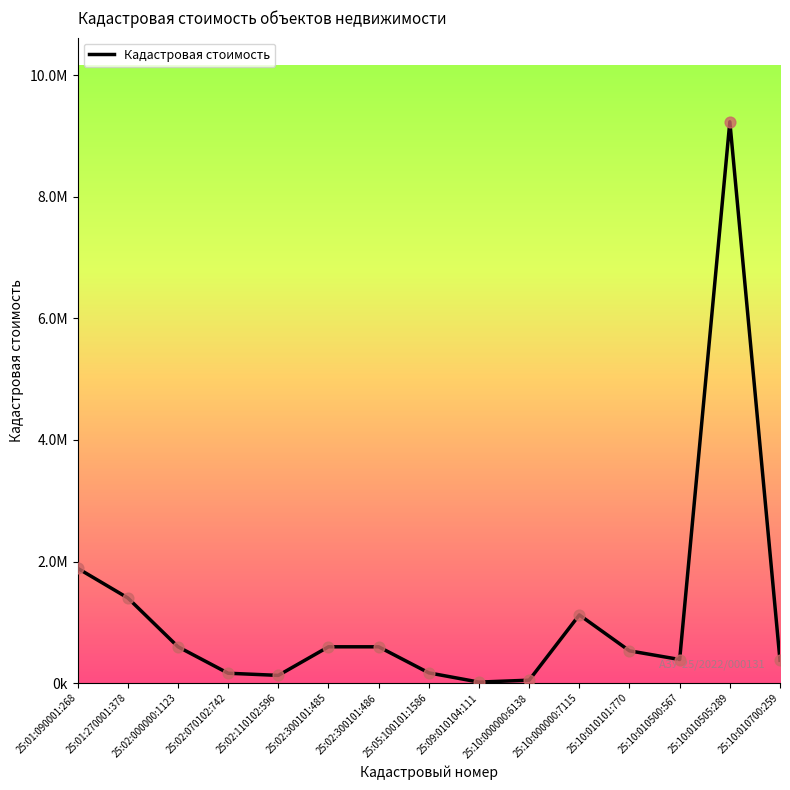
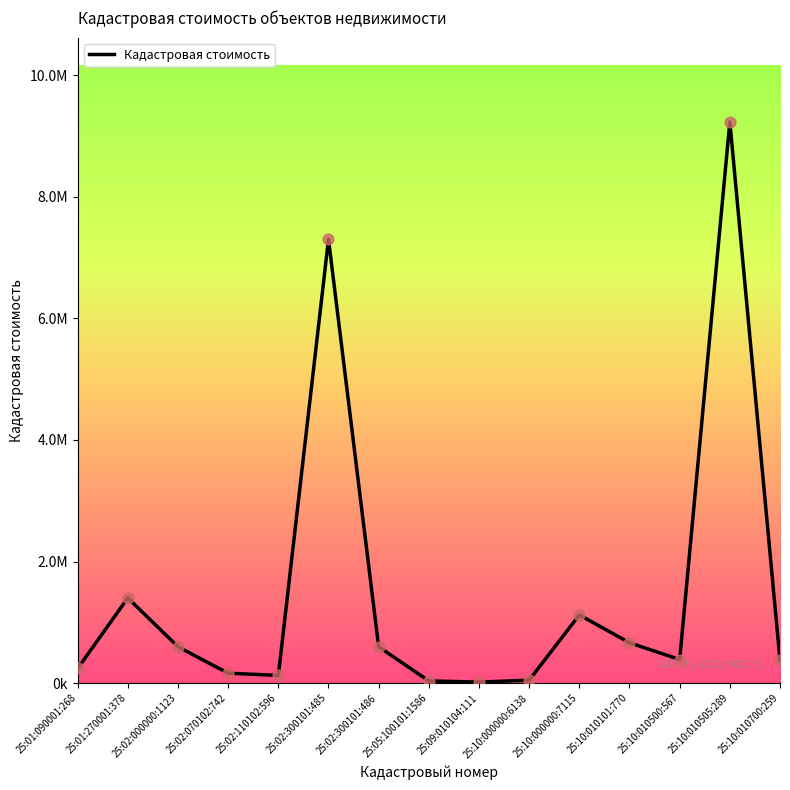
  {
-   "25:01:090001:268": 1900000,
+   "25:01:090001:268": 200000,
    "25:01:270001:378": 1400000,
    "25:02:000000:1123": 600000,
    "25:02:070102:742": 200000,
    "25:02:110102:596": 100000,
-   "25:02:300101:485": 600000,
+   "25:02:300101:485": 7300000,
    "25:02:300101:486": 600000,
-   "25:05:100101:1586": 200000,
+   "25:05:100101:1586": 0,
    "25:09:010104:111": 0,
    "25:10:000000:6138": 0,
    "25:10:000000:7115": 1100000,
-   "25:10:010101:770": 500000,
+   "25:10:010101:770": 700000,
    "25:10:010505:289": 9200000,
    "25:10:010700:259": 400000
  }
